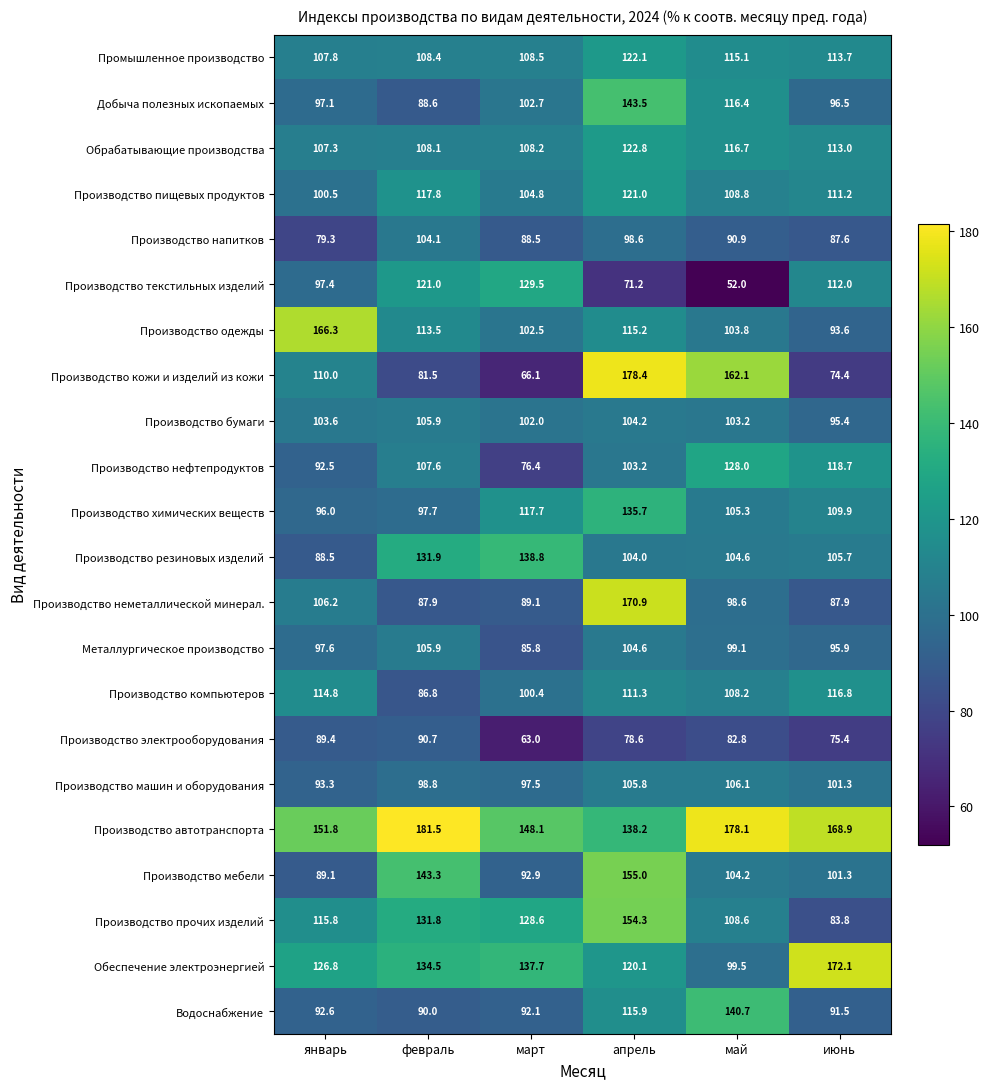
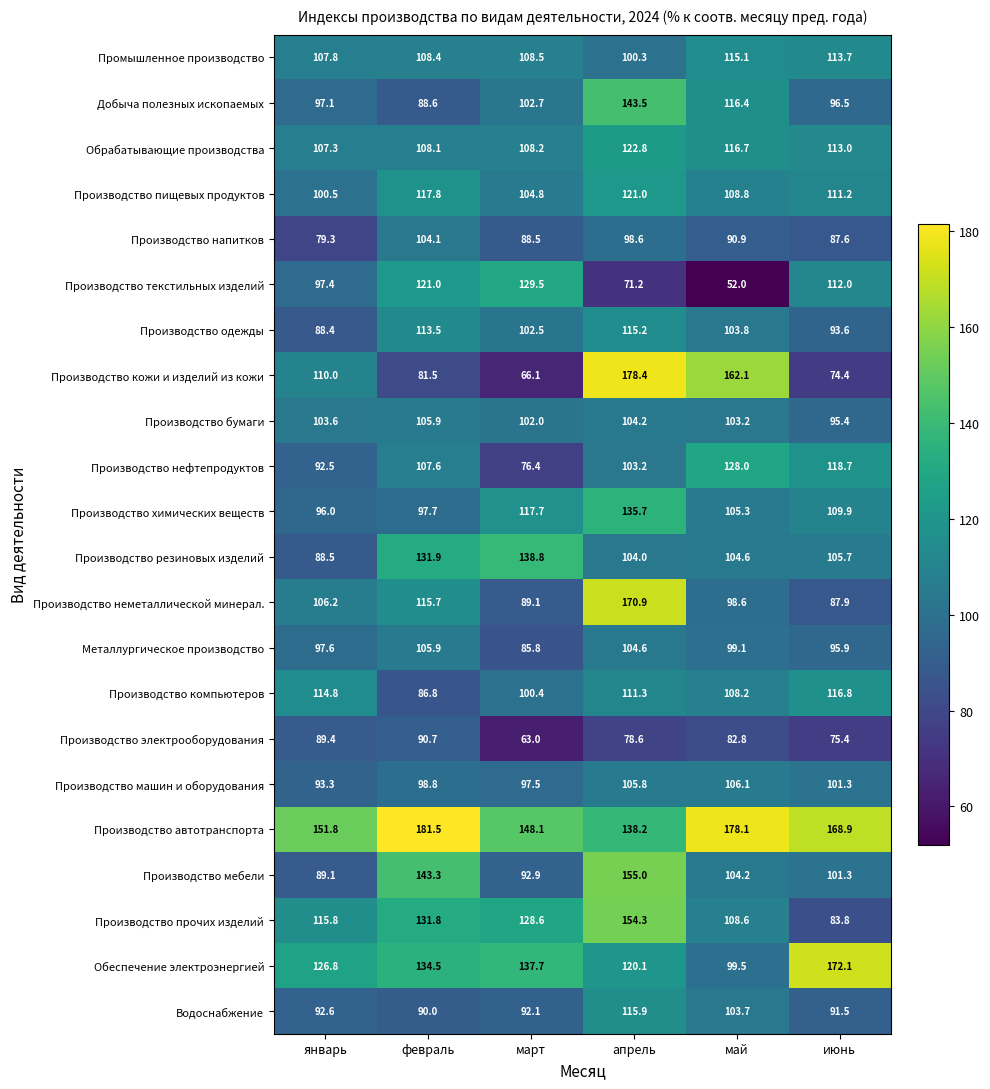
  {
    "Промышленное производство": {
      "январь": 107.8,
      "февраль": 108.4,
      "март": 108.5,
-     "апрель": 122.1,
+     "апрель": 100.3,
      "май": 115.1,
      "июнь": 113.7
    },
    "Добыча полезных ископаемых": {
      "январь": 97.1,
      "февраль": 88.6,
      "март": 102.7,
      "апрель": 143.5,
      "май": 116.4,
      "июнь": 96.5
    },
    "Обрабатывающие производства": {
      "январь": 107.3,
      "февраль": 108.1,
      "март": 108.2,
      "апрель": 122.8,
      "май": 116.7,
      "июнь": 113.0
    },
    "Производство пищевых продуктов": {
      "январь": 100.5,
      "февраль": 117.8,
      "март": 104.8,
      "апрель": 121.0,
      "май": 108.8,
      "июнь": 111.2
    },
    "Производство напитков": {
      "январь": 79.3,
      "февраль": 104.1,
      "март": 88.5,
      "апрель": 98.6,
      "май": 90.9,
      "июнь": 87.6
    },
    "Производство текстильных изделий": {
      "январь": 97.4,
      "февраль": 121.0,
      "март": 129.5,
      "апрель": 71.2,
      "май": 52.0,
      "июнь": 112.0
    },
    "Производство одежды": {
-     "январь": 166.3,
+     "январь": 88.4,
      "февраль": 113.5,
      "март": 102.5,
      "апрель": 115.2,
      "май": 103.8,
      "июнь": 93.6
    },
    "Производство кожи и изделий из кожи": {
      "январь": 110.0,
      "февраль": 81.5,
      "март": 66.1,
      "апрель": 178.4,
      "май": 162.1,
      "июнь": 74.4
    },
    "Производство бумаги": {
      "январь": 103.6,
      "февраль": 105.9,
      "март": 102.0,
      "апрель": 104.2,
      "май": 103.2,
      "июнь": 95.4
    },
    "Производство нефтепродуктов": {
      "январь": 92.5,
      "февраль": 107.6,
      "март": 76.4,
      "апрель": 103.2,
      "май": 128.0,
      "июнь": 118.7
    },
    "Производство химических веществ": {
      "январь": 96.0,
      "февраль": 97.7,
      "март": 117.7,
      "апрель": 135.7,
      "май": 105.3,
      "июнь": 109.9
    },
    "Производство резиновых изделий": {
      "январь": 88.5,
      "февраль": 131.9,
      "март": 138.8,
      "апрель": 104.0,
      "май": 104.6,
      "июнь": 105.7
    },
    "Производство неметаллической минерал.": {
      "январь": 106.2,
-     "февраль": 87.9,
+     "февраль": 115.7,
      "март": 89.1,
      "апрель": 170.9,
      "май": 98.6,
      "июнь": 87.9
    },
    "Металлургическое производство": {
      "январь": 97.6,
      "февраль": 105.9,
      "март": 85.8,
      "апрель": 104.6,
      "май": 99.1,
      "июнь": 95.9
    },
    "Производство компьютеров": {
      "январь": 114.8,
      "февраль": 86.8,
      "март": 100.4,
      "апрель": 111.3,
      "май": 108.2,
      "июнь": 116.8
    },
    "Производство электрооборудования": {
      "январь": 89.4,
      "февраль": 90.7,
      "март": 63.0,
      "апрель": 78.6,
      "май": 82.8,
      "июнь": 75.4
    },
    "Производство машин и оборудования": {
      "январь": 93.3,
      "февраль": 98.8,
      "март": 97.5,
      "апрель": 105.8,
      "май": 106.1,
      "июнь": 101.3
    },
    "Производство автотранспорта": {
      "январь": 151.8,
      "февраль": 181.5,
      "март": 148.1,
      "апрель": 138.2,
      "май": 178.1,
      "июнь": 168.9
    },
    "Производство мебели": {
      "январь": 89.1,
      "февраль": 143.3,
      "март": 92.9,
      "апрель": 155.0,
      "май": 104.2,
      "июнь": 101.3
    },
    "Производство прочих изделий": {
      "январь": 115.8,
      "февраль": 131.8,
      "март": 128.6,
      "апрель": 154.3,
      "май": 108.6,
      "июнь": 83.8
    },
    "Обеспечение электроэнергией": {
      "январь": 126.8,
      "февраль": 134.5,
      "март": 137.7,
      "апрель": 120.1,
      "май": 99.5,
      "июнь": 172.1
    },
    "Водоснабжение": {
      "январь": 92.6,
      "февраль": 90.0,
      "март": 92.1,
      "апрель": 115.9,
-     "май": 140.7,
+     "май": 103.7,
      "июнь": 91.5
    }
  }
